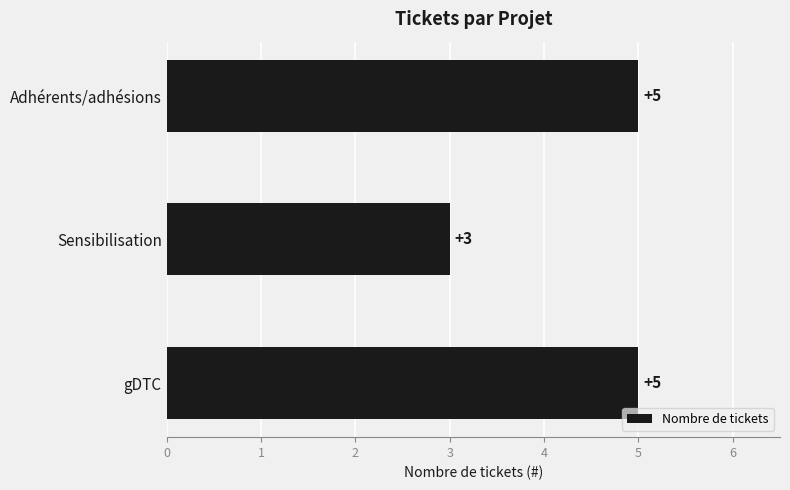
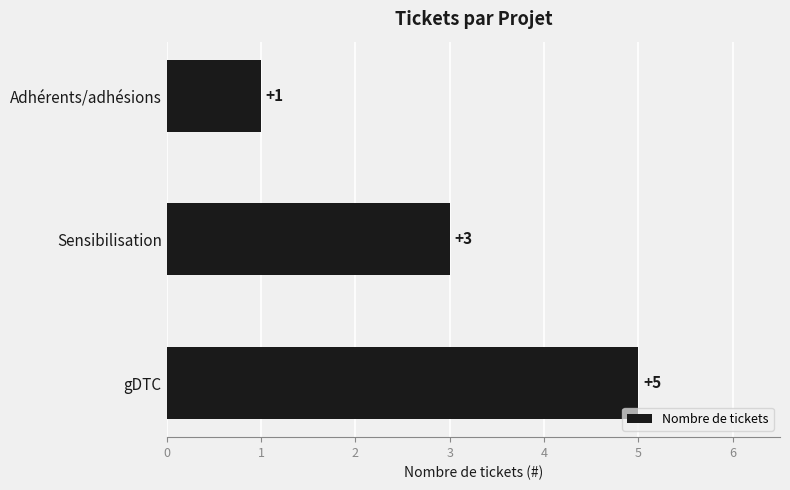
  {
-   "Adhérents/adhésions": "+5",
+   "Adhérents/adhésions": "+1",
    "Sensibilisation": "+3",
    "gDTC": "+5"
  }
